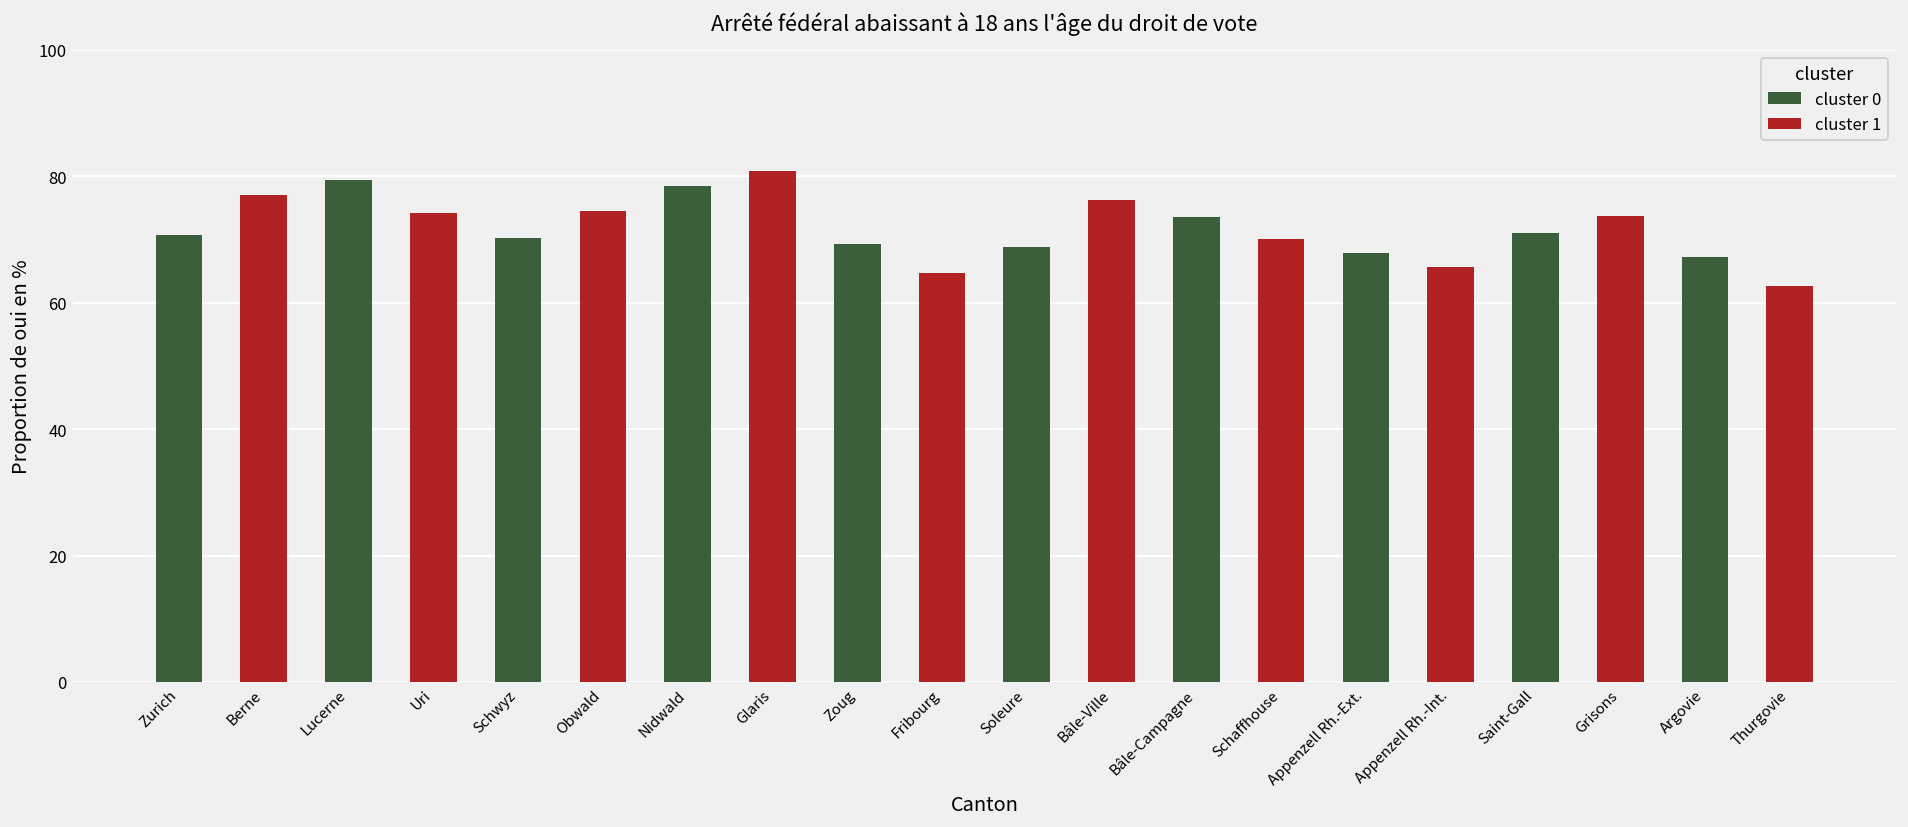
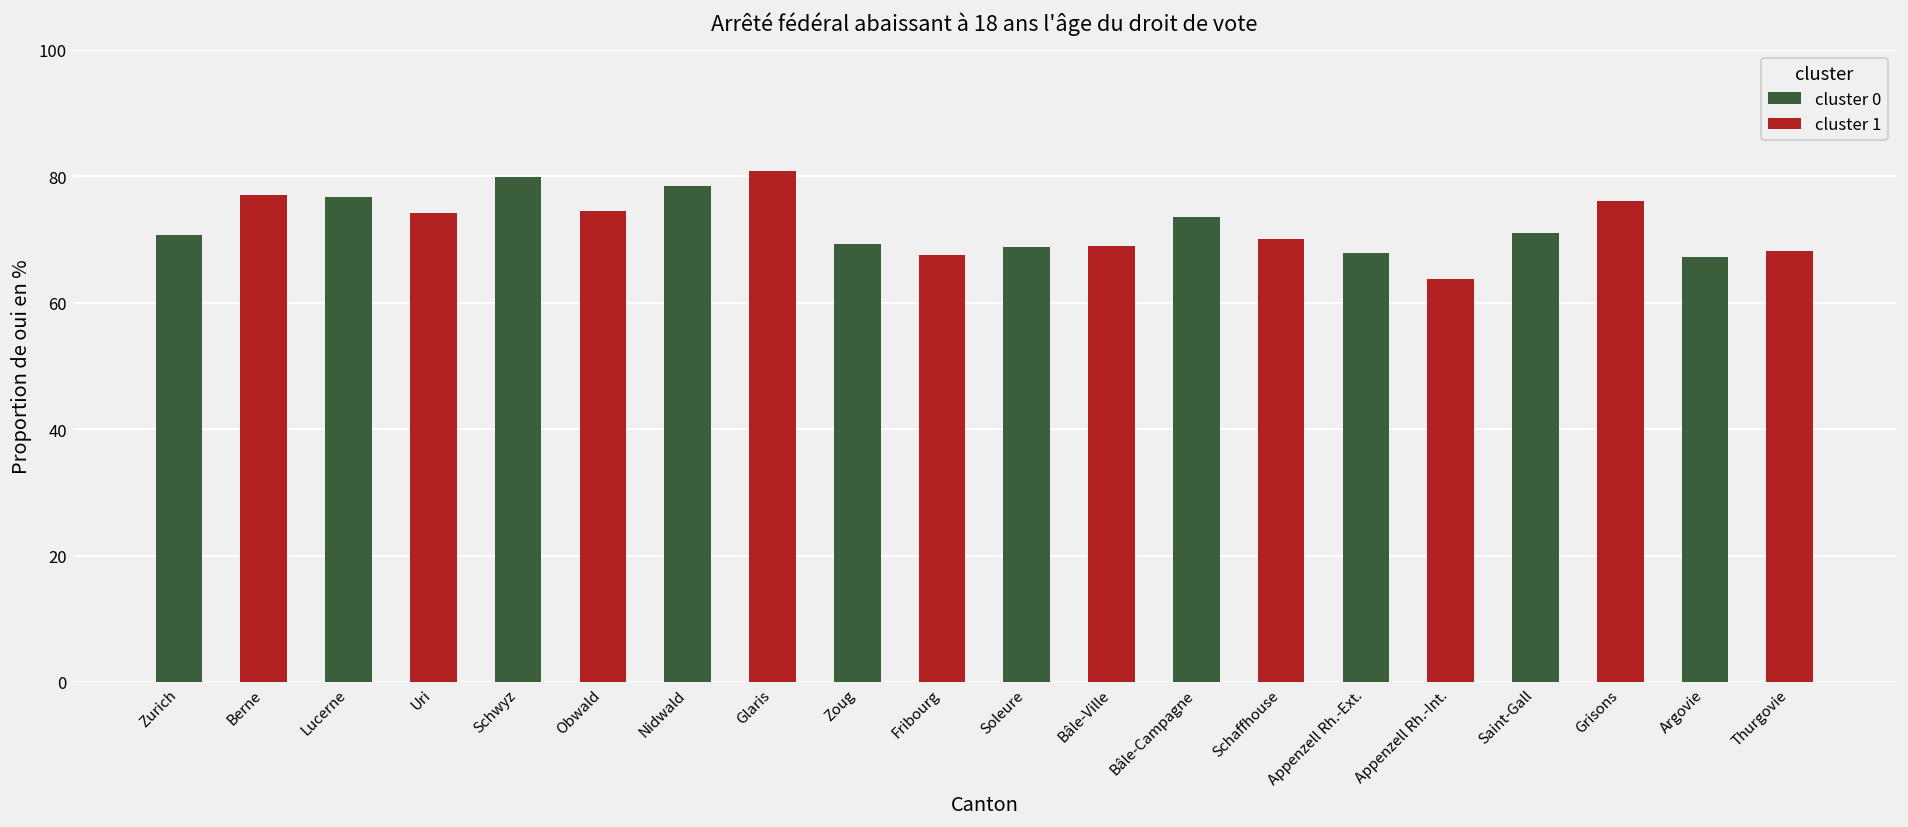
  {
    "cluster 0": {
      "Zurich": 71,
-     "Lucerne": 79,
-     "Schwyz": 70,
+     "Lucerne": 77,
+     "Schwyz": 80,
      "Nidwald": 78,
      "Zoug": 69,
      "Soleure": 69,
      "Bâle-Campagne": 74,
      "Appenzell Rh.-Ext.": 68,
      "Saint-Gall": 71,
      "Argovie": 67
    },
    "cluster 1": {
      "Berne": 77,
      "Uri": 74,
      "Obwald": 75,
      "Glaris": 81,
-     "Fribourg": 65,
-     "Bâle-Ville": 76,
+     "Fribourg": 68,
+     "Bâle-Ville": 69,
      "Schaffhouse": 70,
-     "Appenzell Rh.-Int.": 66,
-     "Grisons": 74,
-     "Thurgovie": 63
+     "Appenzell Rh.-Int.": 64,
+     "Grisons": 76,
+     "Thurgovie": 68
    }
  }
